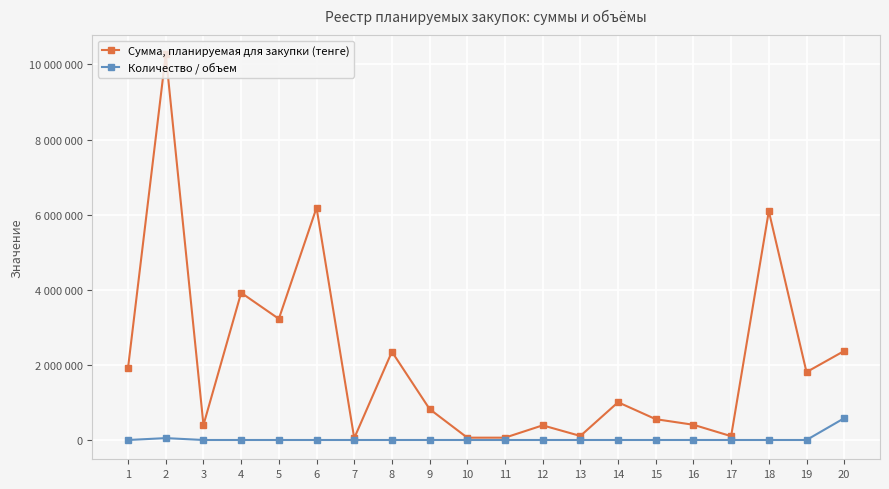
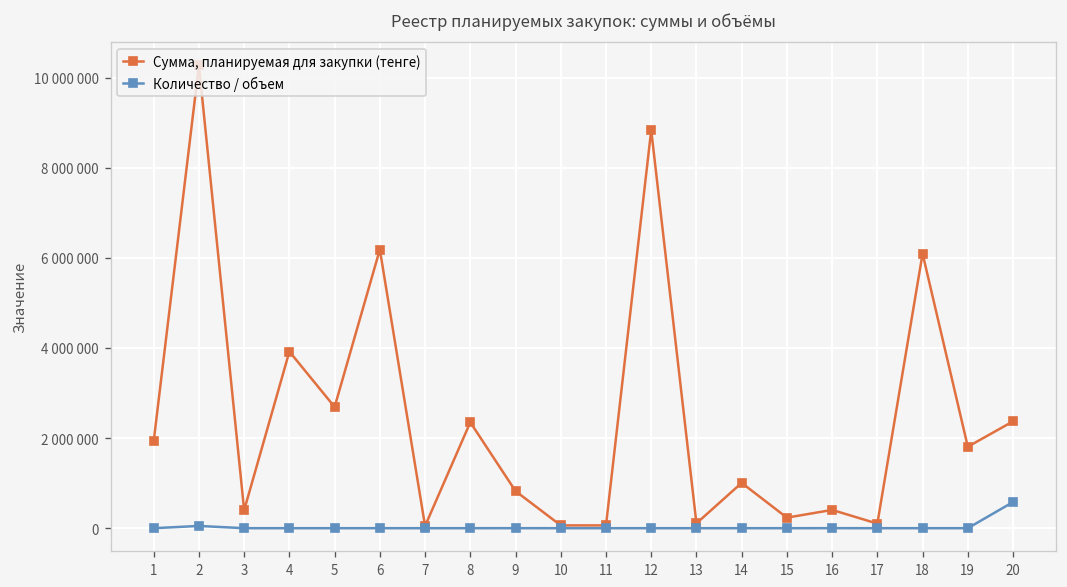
  {
    "Сумма, планируемая для закупки (тенге)": {
      "1": 1900000,
      "3": 400000,
      "4": 3900000,
-     "5": 3200000,
+     "5": 2700000,
      "6": 6200000,
      "8": 2400000,
      "9": 800000,
-     "12": 400000,
+     "12": 8800000,
      "13": 100000,
      "14": 1000000,
-     "15": 600000,
+     "15": 200000,
      "16": 400000,
      "17": 100000,
      "18": 6100000,
      "19": 1800000,
      "20": 2400000
    },
    "Количество / объем": {
      "1": 0,
      "2": 100000,
      "3": 0,
      "4": 0,
      "5": 0,
      "6": 0,
      "8": 0,
      "9": 0,
      "12": 0,
      "13": 0,
      "14": 0,
      "15": 0,
      "16": 0,
      "17": 0,
      "18": 0,
      "19": 0,
      "20": 600000
    }
  }
